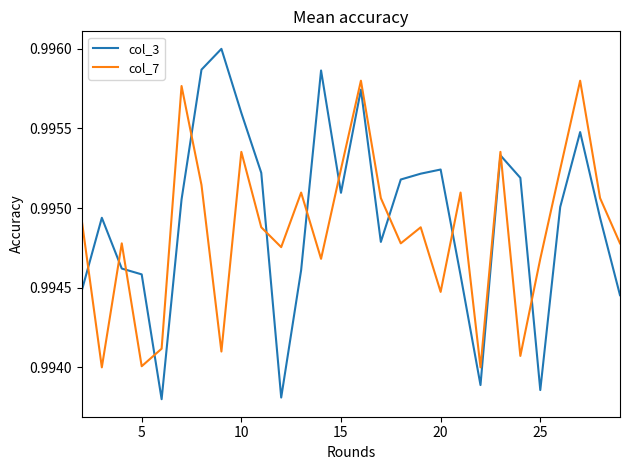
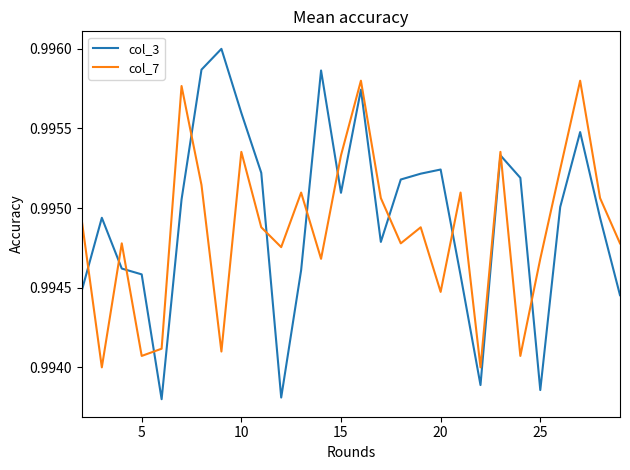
  {
    "col_3": {
      "5": 0.99458,
      "10": 0.99560,
      "15": 0.99510,
      "20": 0.99524,
      "25": 0.99386
    },
    "col_7": {
-     "5": 0.99401,
+     "5": 0.99407,
      "10": 0.99535,
-     "15": 0.99524,
+     "15": 0.99533,
      "20": 0.99447,
      "25": 0.99468
    }
  }
